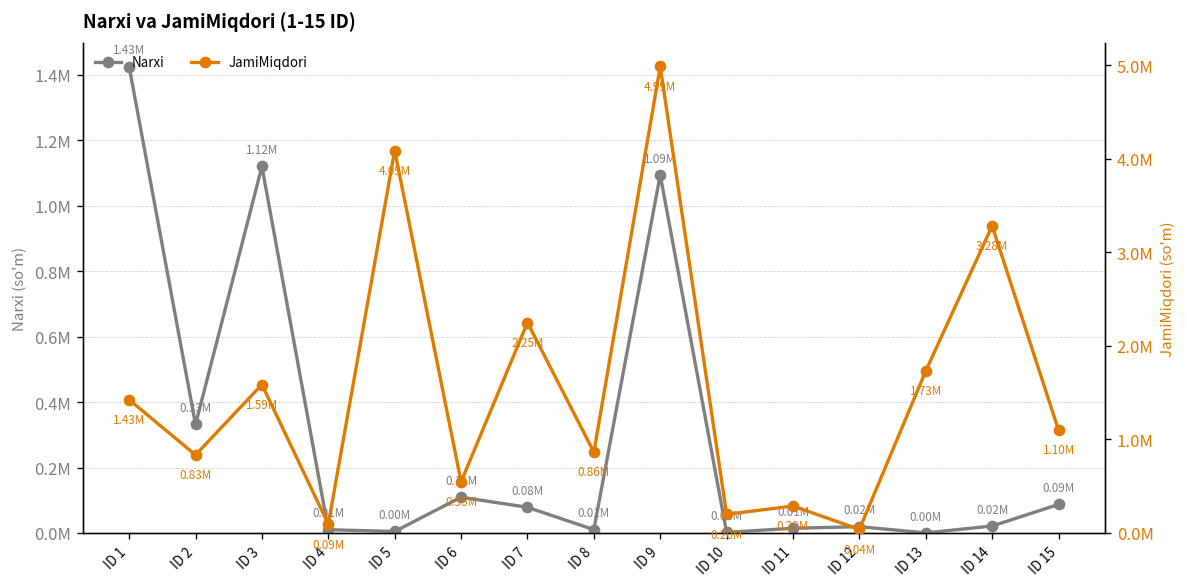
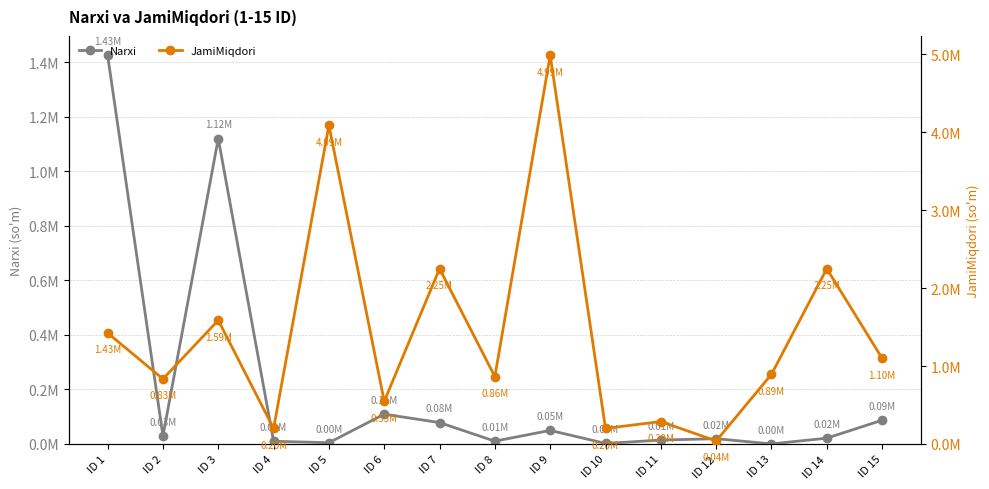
  {
    "Narxi": {
      "ID 1": "1.43M",
-     "ID 2": "0.33M",
+     "ID 2": "0.03M",
      "ID 3": "1.12M",
      "ID 7": "0.08M",
      "ID 8": "0.01M",
-     "ID 9": "1.09M",
+     "ID 9": "0.05M",
      "ID 12": "0.02M",
      "ID 14": "0.02M",
      "ID 15": "0.09M"
    },
    "JamiMiqdori": {
      "ID 1": "1.43M",
      "ID 2": "0.83M",
      "ID 3": "1.59M",
-     "ID 4": "0.09M",
+     "ID 4": "0.20M",
      "ID 5": "4.09M",
      "ID 7": "2.25M",
      "ID 8": "0.86M",
      "ID 9": "4.99M",
      "ID 12": "0.04M",
-     "ID 13": "1.73M",
-     "ID 14": "3.28M",
+     "ID 13": "0.89M",
+     "ID 14": "2.25M",
      "ID 15": "1.10M"
    }
  }
